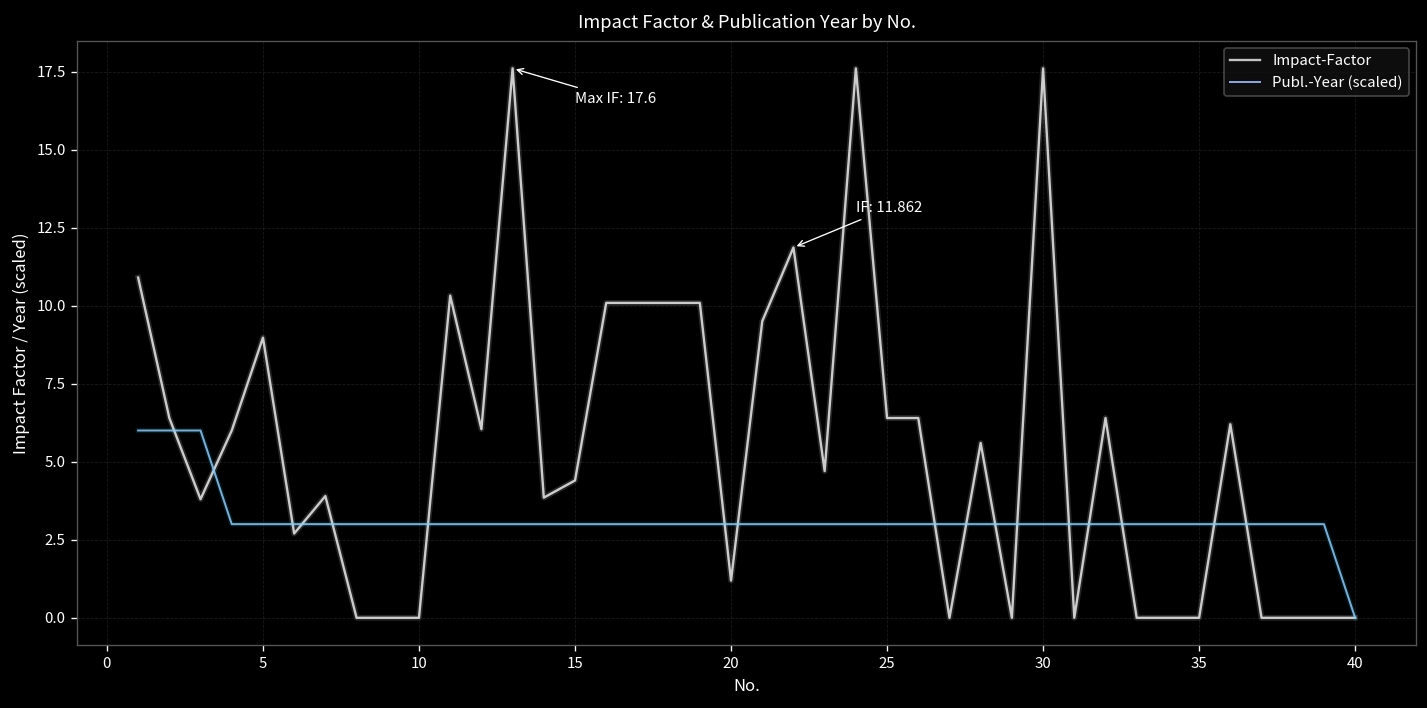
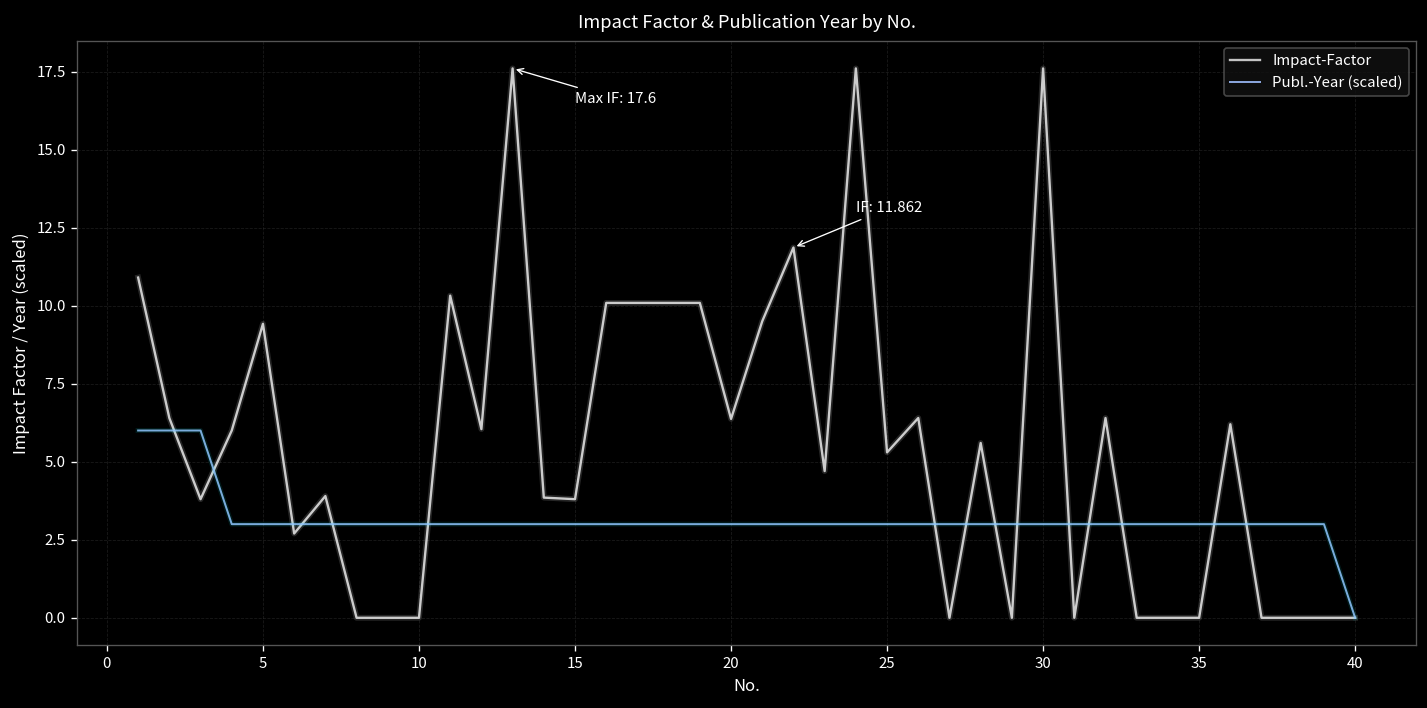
  {
    "Impact-Factor": {
-     "5": 9.0,
+     "5": 9.4,
      "10": 0.0,
-     "15": 4.4,
-     "20": 1.2,
-     "25": 6.4,
+     "15": 3.8,
+     "20": 6.4,
+     "25": 5.3,
      "30": 17.6,
      "35": 0.0
    },
    "Publ.-Year (scaled)": {
      "5": 3.0,
      "10": 3.0,
      "15": 3.0,
      "20": 3.0,
      "25": 3.0,
      "30": 3.0,
      "35": 3.0
    }
  }
